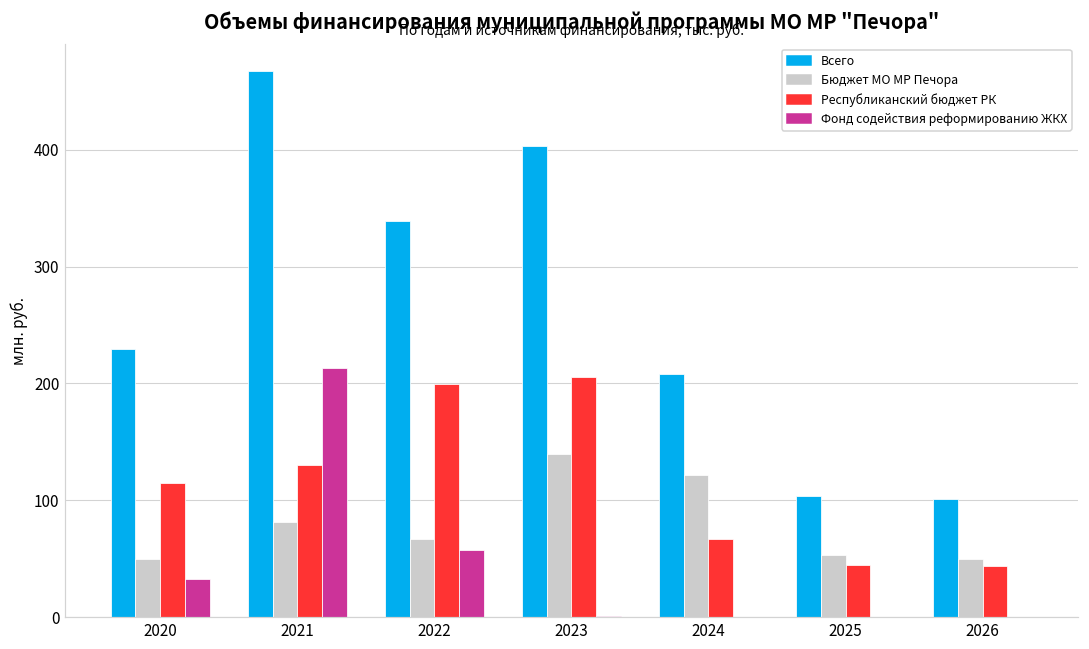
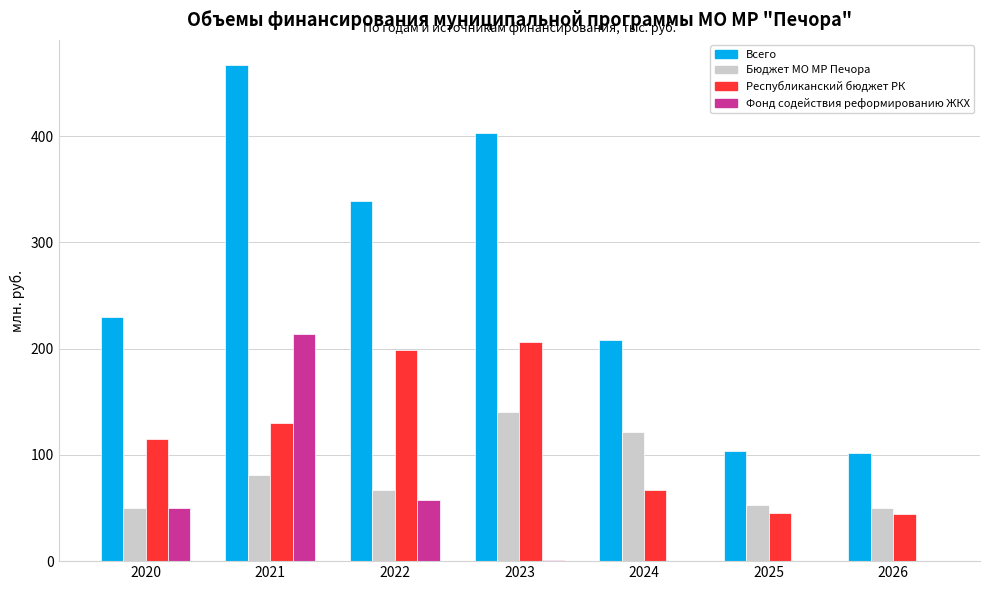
  {
    "Всего": {
      "2020": 230,
      "2021": 467,
      "2022": 339,
      "2023": 403,
      "2024": 208,
      "2025": 103,
      "2026": 102
    },
    "Бюджет МО МР Печора": {
      "2020": 50,
      "2021": 81,
      "2022": 67,
      "2023": 140,
      "2024": 121,
      "2025": 53,
      "2026": 50
    },
    "Республиканский бюджет РК": {
      "2020": 115,
      "2021": 130,
      "2022": 199,
      "2023": 206,
      "2024": 67,
      "2025": 45,
      "2026": 44
    },
    "Фонд содействия реформированию ЖКХ": {
-     "2020": 33,
+     "2020": 50,
      "2021": 213,
      "2022": 57,
      "2024": 0,
      "2025": 0,
      "2026": 0
    }
  }
